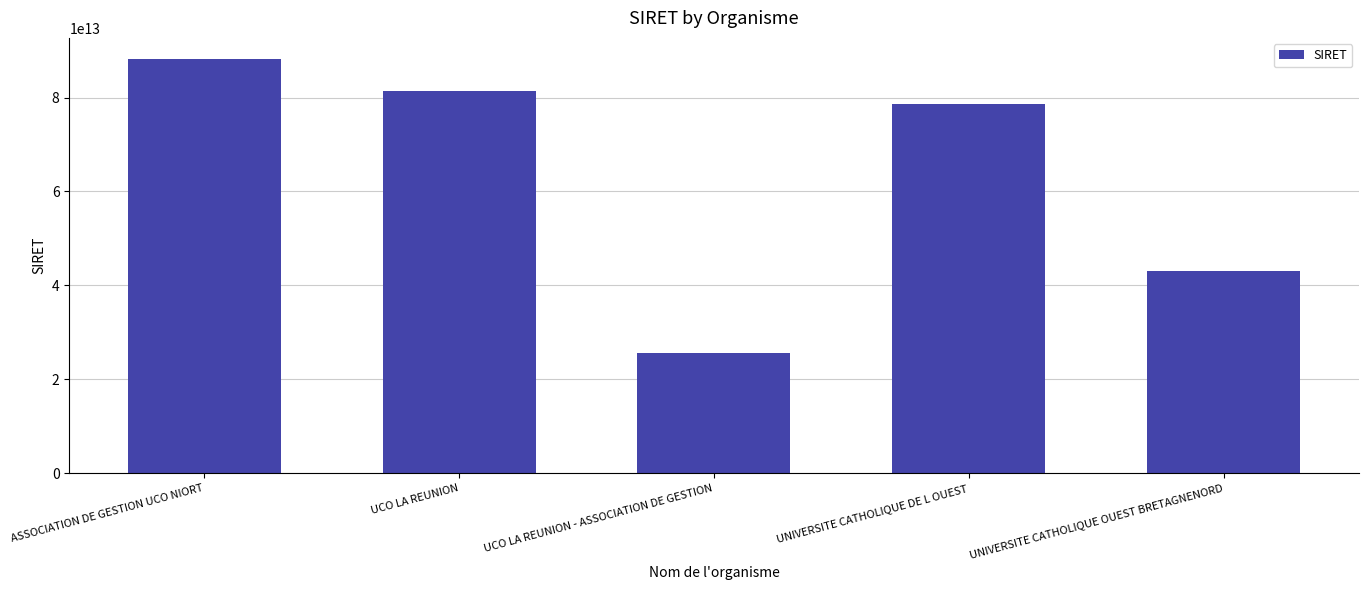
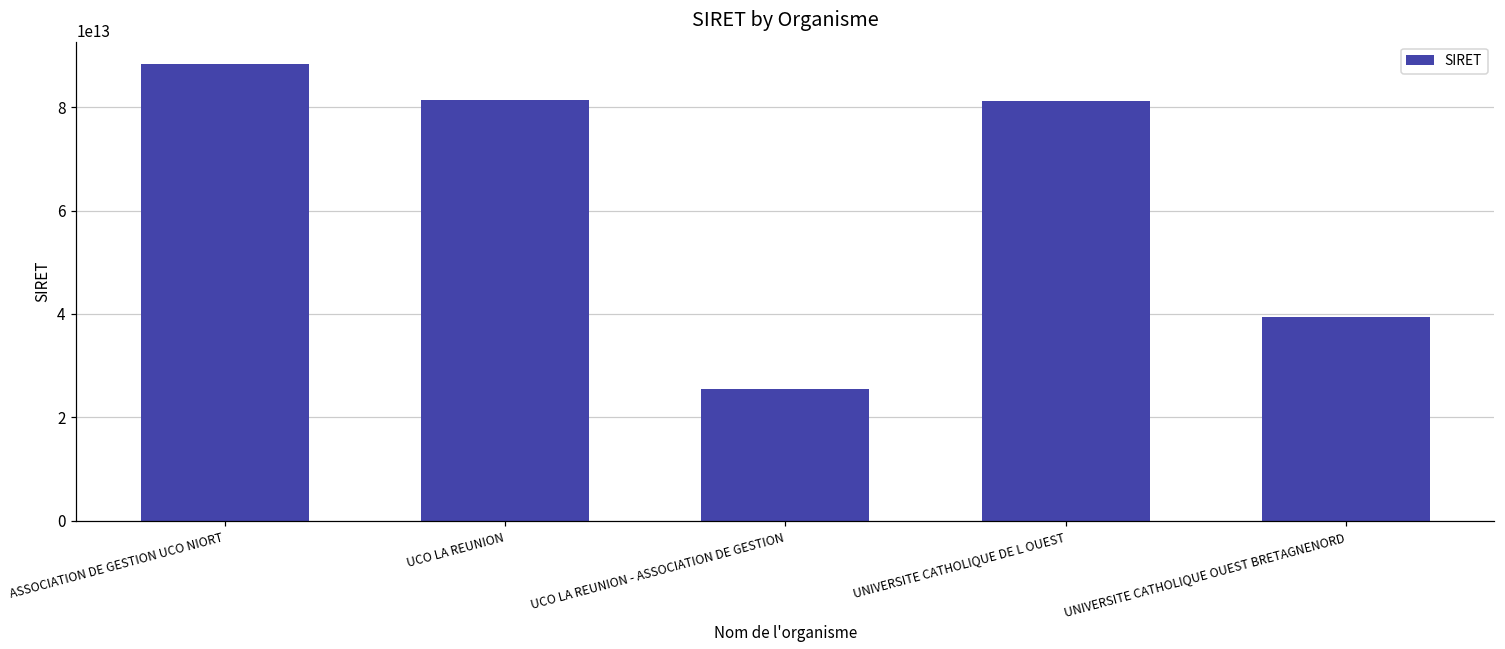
  {
    "ASSOCIATION DE GESTION UCO NIORT": 88000000000000,
    "UCO LA REUNION": 81000000000000,
    "UCO LA REUNION - ASSOCIATION DE GESTION": 26000000000000,
-   "UNIVERSITE CATHOLIQUE DE L OUEST": 79000000000000,
-   "UNIVERSITE CATHOLIQUE OUEST BRETAGNENORD": 43000000000000
+   "UNIVERSITE CATHOLIQUE DE L OUEST": 81000000000000,
+   "UNIVERSITE CATHOLIQUE OUEST BRETAGNENORD": 39000000000000
  }
